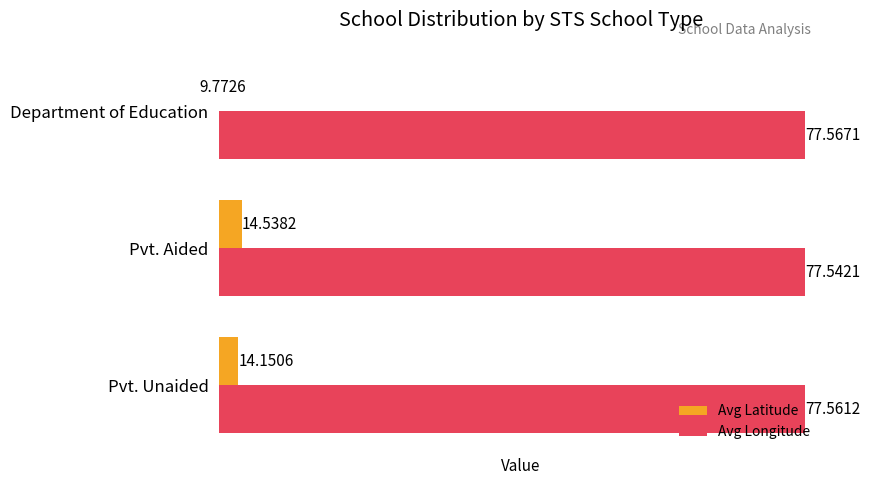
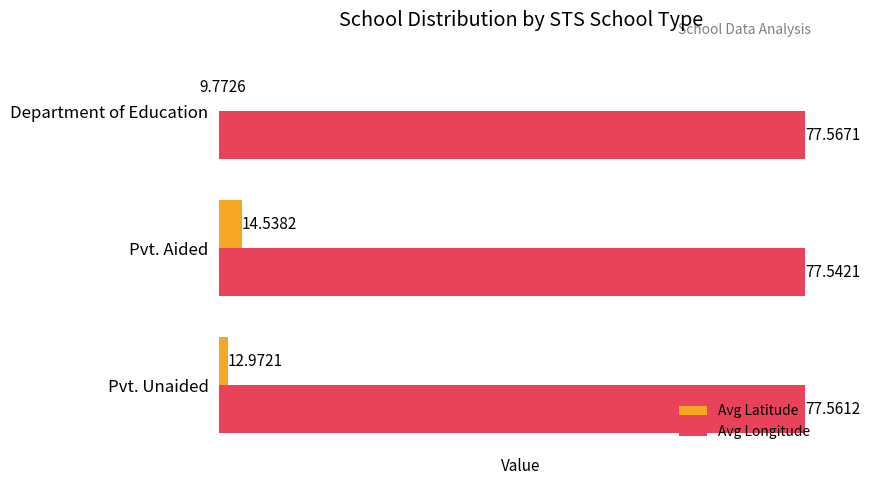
  {
    "Avg Latitude": {
      "Pvt. Aided": 14.5382,
-     "Pvt. Unaided": 14.1506
+     "Pvt. Unaided": 12.9721
    },
    "Avg Longitude": {
      "Department of Education": 77.5671,
      "Pvt. Aided": 77.5421,
      "Pvt. Unaided": 77.5612
    }
  }
